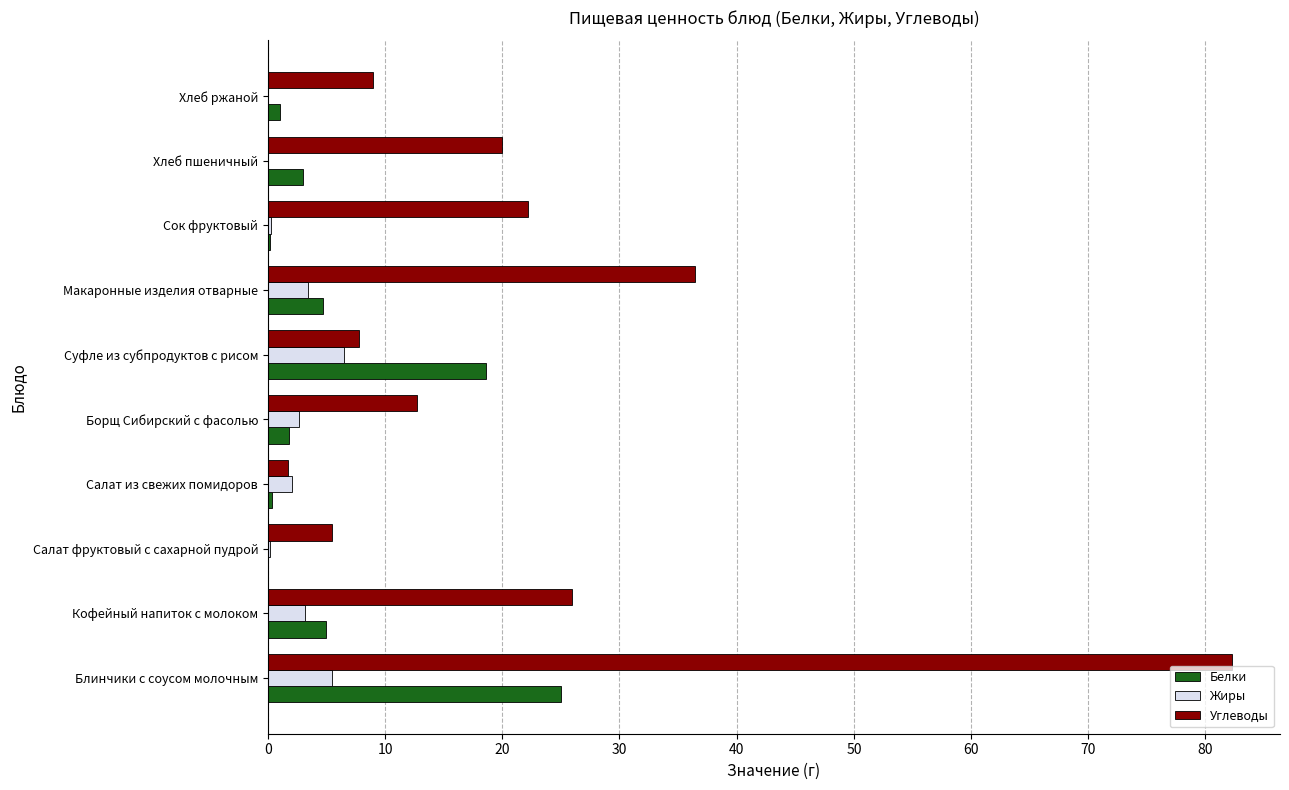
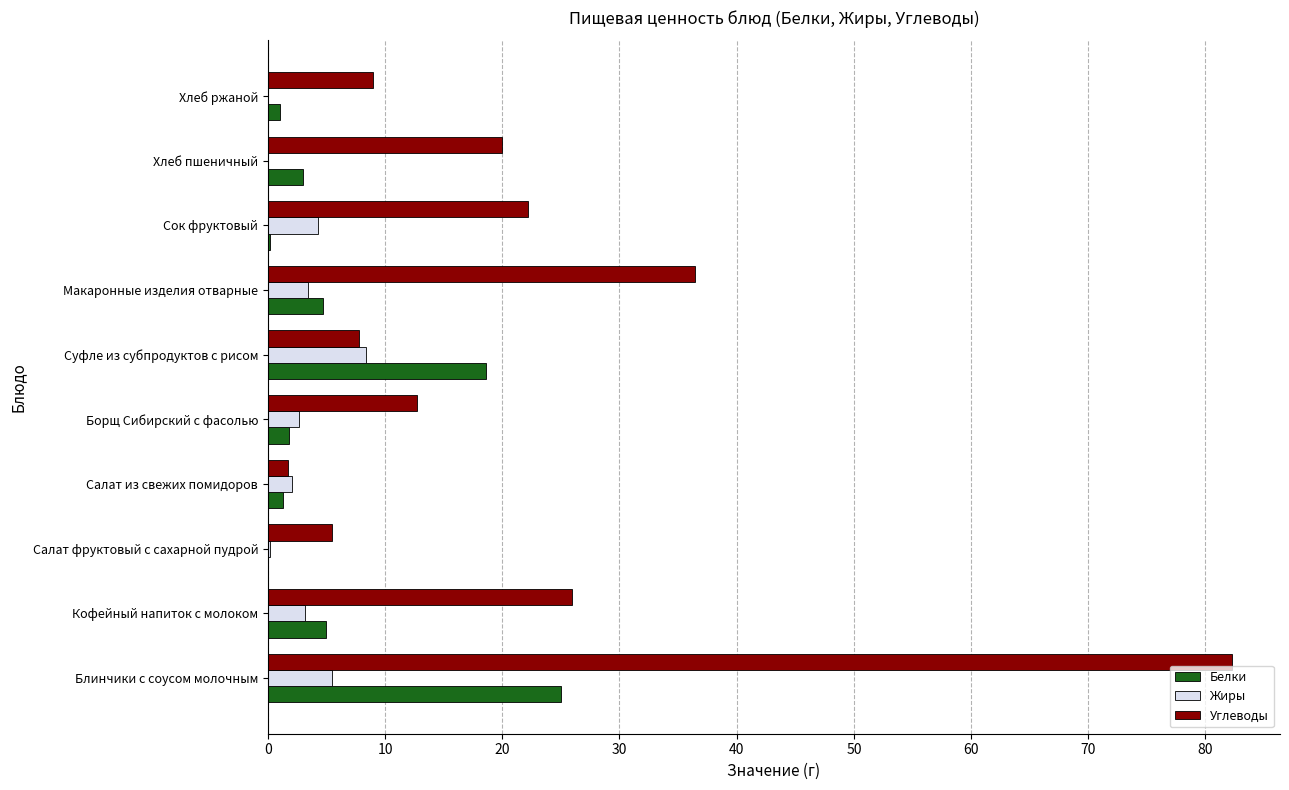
  {
    "Белки": {
      "Хлеб ржаной": 1.0,
      "Хлеб пшеничный": 3.0,
      "Макаронные изделия отварные": 4.7,
      "Суфле из субпродуктов с рисом": 18.6,
      "Борщ Сибирский с фасолью": 1.8,
-     "Салат из свежих помидоров": 0.3,
+     "Салат из свежих помидоров": 1.3,
      "Кофейный напиток с молоком": 5.0,
      "Блинчики с соусом молочным": 25.0
    },
    "Жиры": {
      "Хлеб ржаной": 0.0,
      "Хлеб пшеничный": 0.0,
-     "Сок фруктовый": 0.3,
+     "Сок фруктовый": 4.3,
      "Макаронные изделия отварные": 3.4,
-     "Суфле из субпродуктов с рисом": 6.5,
+     "Суфле из субпродуктов с рисом": 8.4,
      "Борщ Сибирский с фасолью": 2.7,
      "Салат из свежих помидоров": 2.1,
      "Кофейный напиток с молоком": 3.2,
      "Блинчики с соусом молочным": 5.5
    },
    "Углеводы": {
      "Хлеб ржаной": 9.0,
      "Хлеб пшеничный": 20.0,
      "Сок фруктовый": 22.2,
      "Макаронные изделия отварные": 36.5,
      "Суфле из субпродуктов с рисом": 7.8,
      "Борщ Сибирский с фасолью": 12.7,
      "Салат из свежих помидоров": 1.7,
      "Салат фруктовый с сахарной пудрой": 5.5,
      "Кофейный напиток с молоком": 26.0,
      "Блинчики с соусом молочным": 82.3
    }
  }
